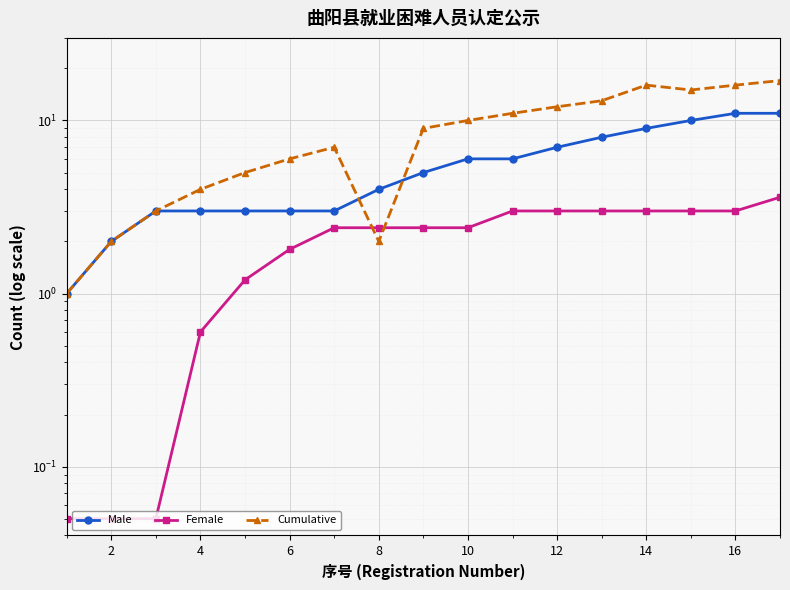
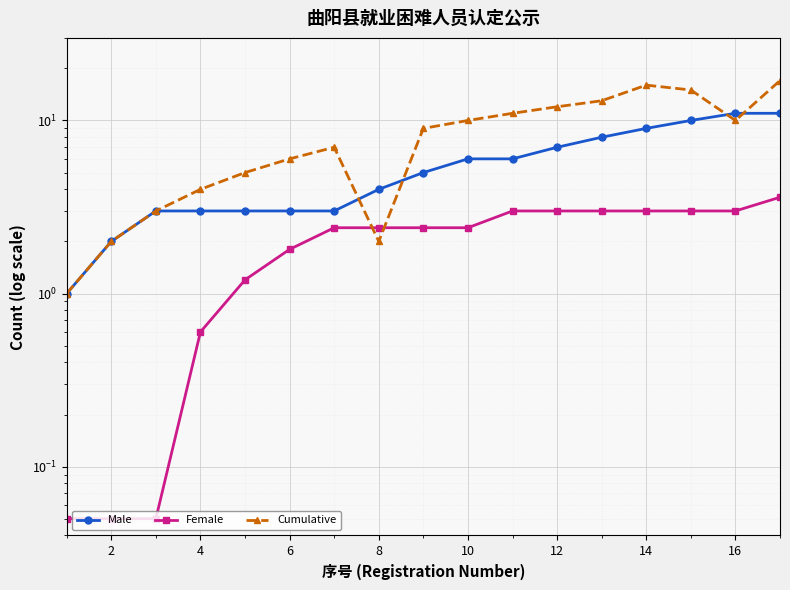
  {
    "Male": {
      "4": 3,
      "6": 3,
      "8": 4,
      "10": 6,
      "12": 7,
      "14": 9,
      "16": 11
    },
    "Female": {
      "4": 0.60,
      "6": 1.8,
      "8": 2.4,
      "10": 2.4,
      "12": 3,
      "14": 3,
      "16": 3
    },
    "Cumulative": {
      "4": 4,
      "6": 6,
      "8": 2,
      "10": 10,
      "12": 12,
      "14": 16,
-     "16": 16
+     "16": 10
    }
  }
